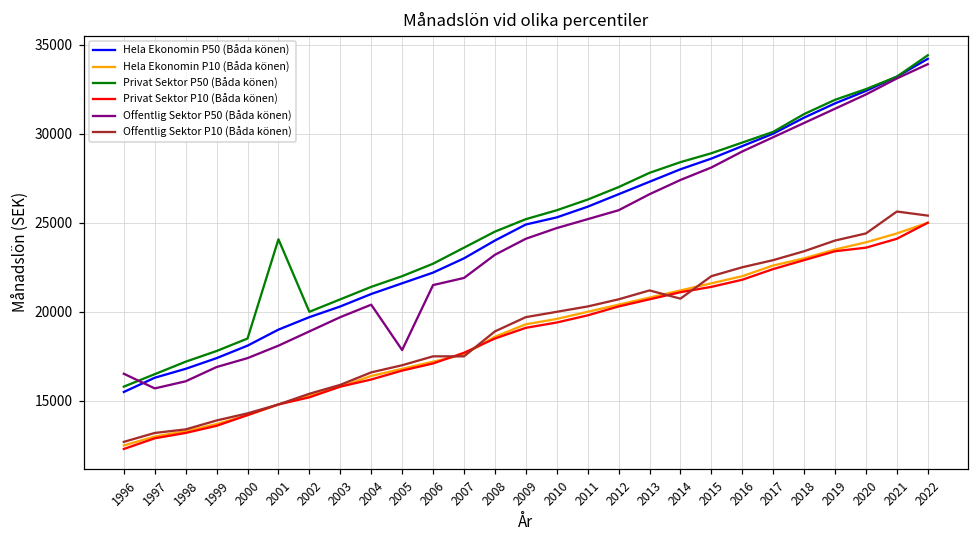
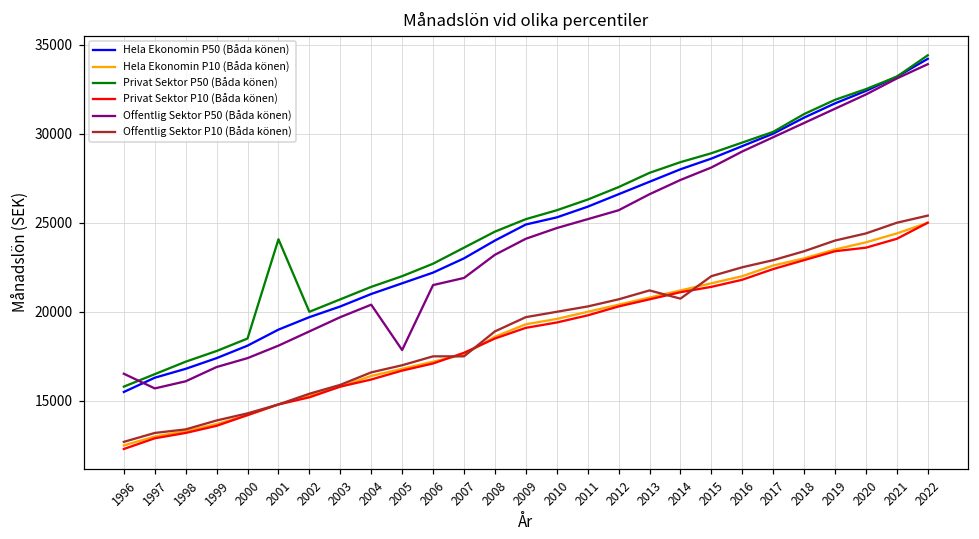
  {
    "Hela Ekonomin P50 (Båda könen)": {
      "1996": 15500,
      "1997": 16300,
      "1998": 16800,
      "1999": 17400,
      "2000": 18100,
      "2001": 19000,
      "2002": 19700,
      "2003": 20300,
      "2004": 21000,
      "2005": 21600,
      "2006": 22200,
      "2007": 23000,
      "2008": 24000,
      "2009": 24900,
      "2010": 25300,
      "2011": 25900,
      "2012": 26600,
      "2013": 27300,
      "2014": 28000,
      "2015": 28600,
      "2016": 29300,
      "2018": 30900,
      "2019": 31700,
      "2022": 34200
    },
    "Hela Ekonomin P10 (Båda könen)": {
      "1996": 12500,
      "2004": 16400,
      "2009": 19300,
      "2010": 19600,
      "2011": 20000,
      "2015": 21600,
      "2016": 22000,
      "2017": 22600,
      "2020": 23900,
      "2021": 24400
    },
    "Privat Sektor P50 (Båda könen)": {
      "1996": 15800,
      "1997": 16500,
      "1998": 17200,
      "1999": 17800,
      "2000": 18500,
      "2001": 24100,
      "2002": 20000,
      "2003": 20700,
      "2004": 21400,
      "2005": 22000,
      "2006": 22700,
      "2007": 23600,
      "2008": 24500,
      "2009": 25200,
      "2010": 25700,
      "2011": 26300,
      "2012": 27000,
      "2013": 27800,
      "2014": 28400,
      "2015": 28900,
      "2016": 29500,
      "2018": 31100,
      "2019": 31900,
      "2022": 34400
    },
    "Privat Sektor P10 (Båda könen)": {
      "1996": 12300,
      "2004": 16200,
      "2009": 19100,
      "2010": 19400,
      "2011": 19800,
      "2015": 21400,
      "2016": 21800,
      "2017": 22400,
      "2020": 23600,
      "2021": 24100
    },
    "Offentlig Sektor P50 (Båda könen)": {
      "1996": 16500,
      "1997": 15700,
      "1998": 16100,
      "1999": 16900,
      "2000": 17400,
      "2001": 18100,
      "2002": 18900,
      "2003": 19700,
      "2004": 20400,
      "2005": 17900,
      "2006": 21500,
      "2007": 21900,
      "2008": 23200,
      "2009": 24100,
      "2010": 24700,
      "2011": 25200,
      "2012": 25700,
      "2013": 26600,
      "2014": 27400,
      "2015": 28100,
      "2016": 29000,
      "2017": 29800,
      "2018": 30600,
      "2019": 31400,
      "2020": 32200,
      "2022": 33900
    },
    "Offentlig Sektor P10 (Båda könen)": {
      "1996": 12700,
      "1997": 13200,
      "1999": 13900,
      "2004": 16600,
      "2005": 17000,
      "2006": 17500,
      "2008": 18900,
      "2009": 19700,
      "2010": 20000,
      "2011": 20300,
      "2012": 20700,
      "2013": 21200,
      "2014": 20700,
      "2015": 22000,
      "2016": 22500,
      "2017": 22900,
      "2018": 23400,
      "2019": 24000,
      "2020": 24400,
-     "2021": 25600,
+     "2021": 25000,
      "2022": 25400
    }
  }
